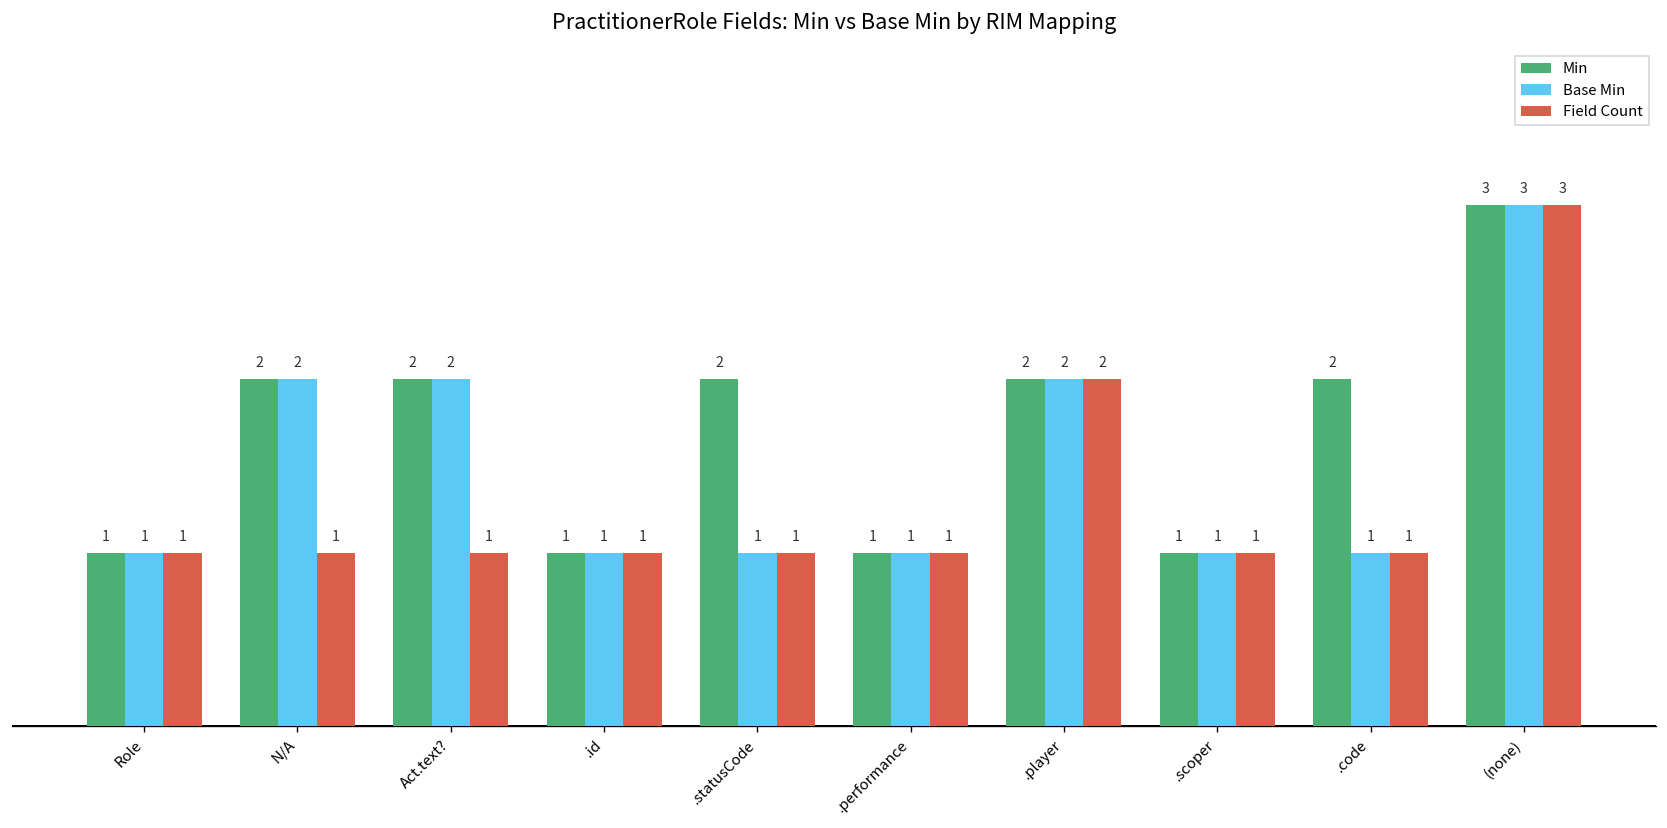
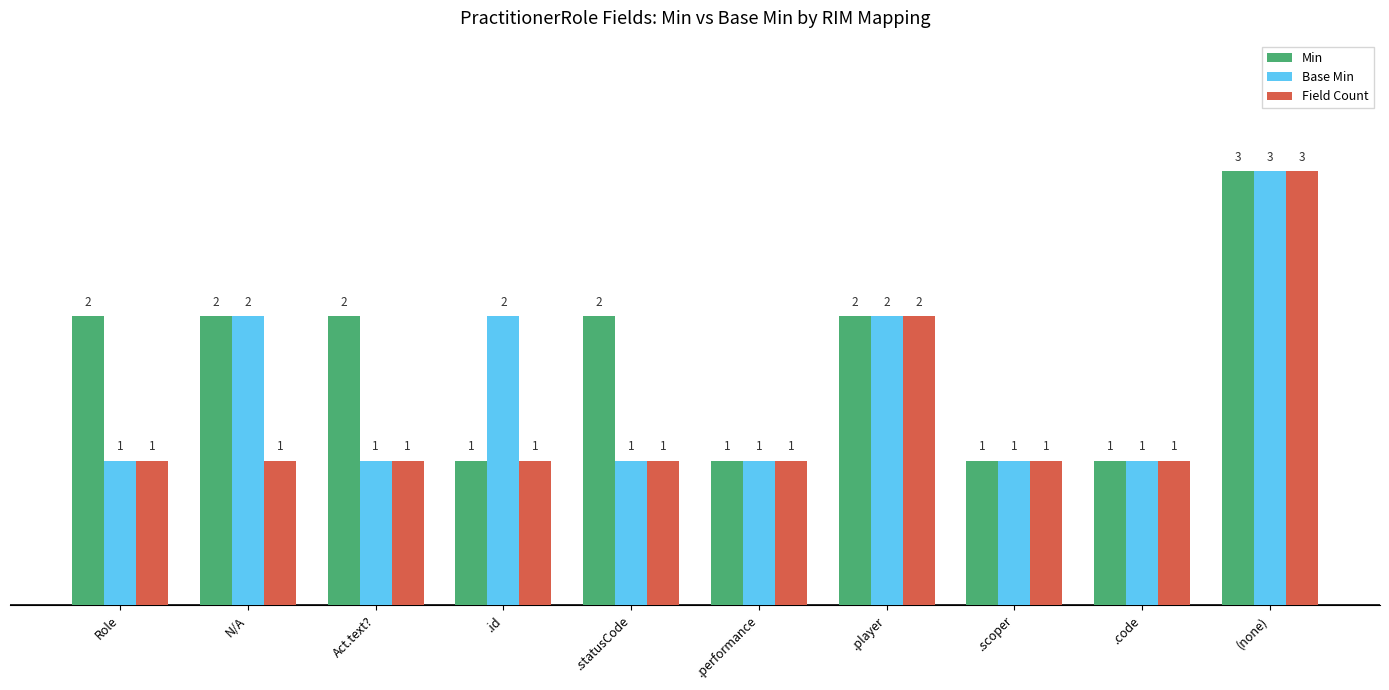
  {
    "Min": {
-     "Role": 1,
+     "Role": 2,
      "N/A": 2,
      "Act.text?": 2,
      ".id": 1,
      ".statusCode": 2,
      ".performance": 1,
      ".player": 2,
      ".scoper": 1,
-     ".code": 2,
+     ".code": 1,
      "(none)": 3
    },
    "Base Min": {
      "Role": 1,
      "N/A": 2,
-     "Act.text?": 2,
-     ".id": 1,
+     "Act.text?": 1,
+     ".id": 2,
      ".statusCode": 1,
      ".performance": 1,
      ".player": 2,
      ".scoper": 1,
      ".code": 1,
      "(none)": 3
    },
    "Field Count": {
      "Role": 1,
      "N/A": 1,
      "Act.text?": 1,
      ".id": 1,
      ".statusCode": 1,
      ".performance": 1,
      ".player": 2,
      ".scoper": 1,
      ".code": 1,
      "(none)": 3
    }
  }
